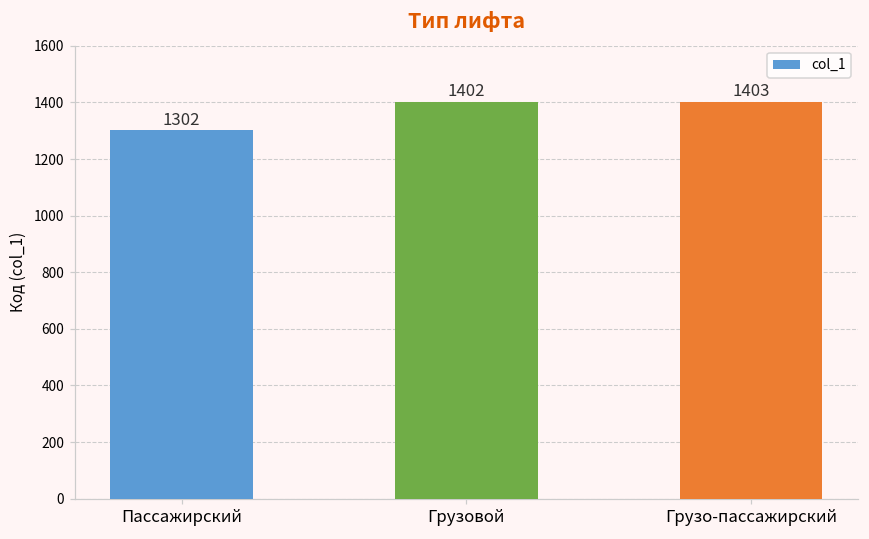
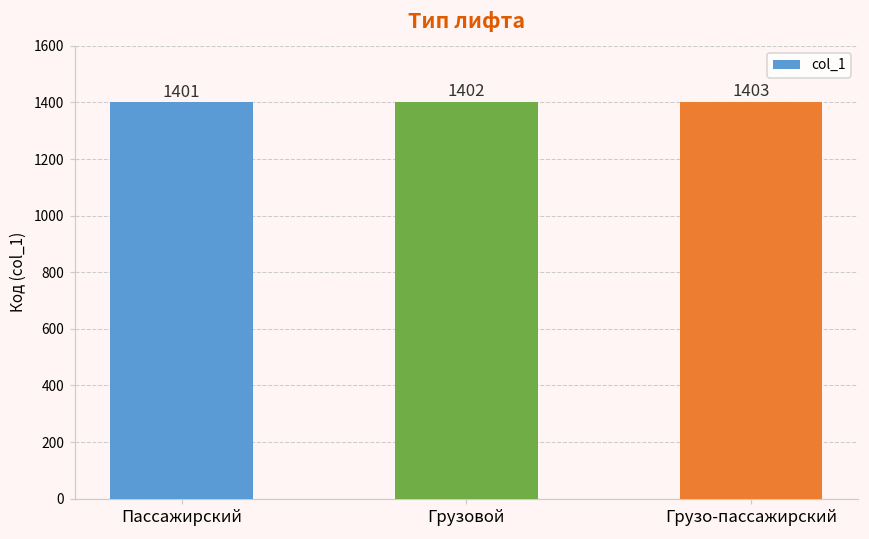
  {
-   "Пассажирский": 1302,
+   "Пассажирский": 1401,
    "Грузовой": 1402,
    "Грузо-пассажирский": 1403
  }
